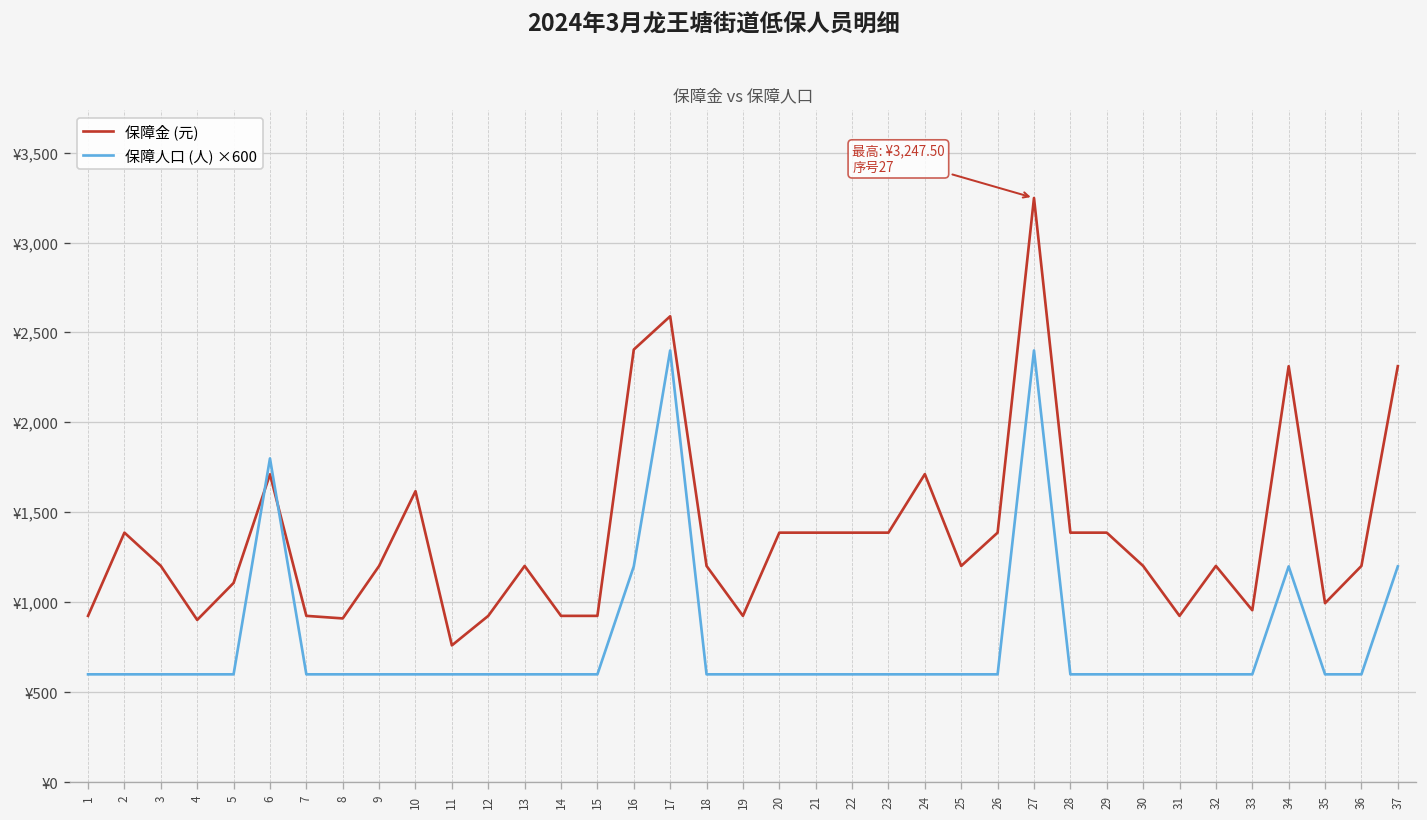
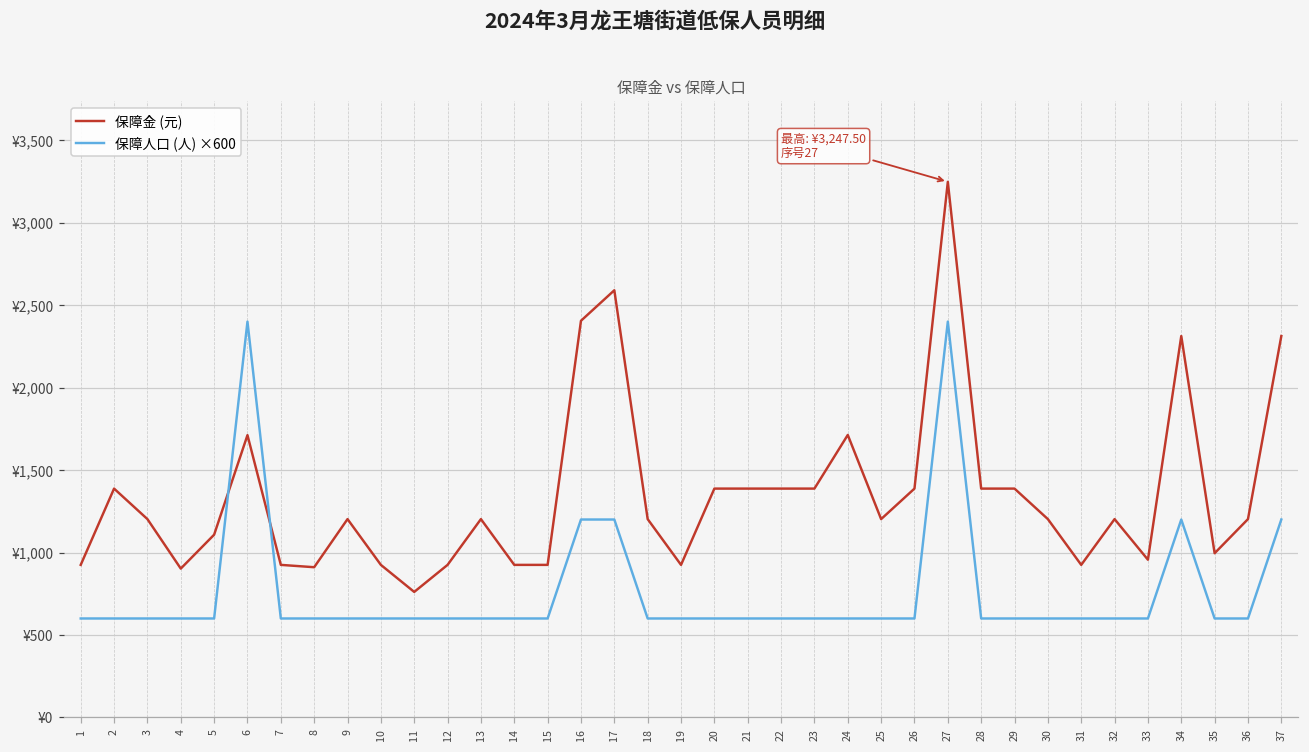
  {
    "保障金 (元)": {
      "1": "¥930",
      "2": "¥1,390",
      "3": "¥1,200",
      "4": "¥900",
      "5": "¥1,110",
      "6": "¥1,710",
      "7": "¥930",
      "8": "¥910",
      "9": "¥1,200",
-     "10": "¥1,620",
+     "10": "¥930",
      "11": "¥760",
      "12": "¥930",
      "13": "¥1,200",
      "14": "¥930",
      "15": "¥930",
      "16": "¥2,410",
      "17": "¥2,590",
      "18": "¥1,200",
      "19": "¥930",
      "20": "¥1,390",
      "21": "¥1,390",
      "22": "¥1,390",
      "23": "¥1,390",
      "24": "¥1,710",
      "25": "¥1,200",
      "26": "¥1,390",
      "28": "¥1,390",
      "29": "¥1,390",
      "30": "¥1,200",
      "31": "¥930",
      "32": "¥1,200",
      "33": "¥960",
      "34": "¥2,310",
      "35": "¥1,000",
      "36": "¥1,200",
      "37": "¥2,310"
    },
    "保障人口 (人) ×600": {
      "1": "¥600",
      "2": "¥600",
      "3": "¥600",
      "4": "¥600",
      "5": "¥600",
-     "6": "¥1,800",
+     "6": "¥2,400",
      "7": "¥600",
      "8": "¥600",
      "9": "¥600",
      "10": "¥600",
      "11": "¥600",
      "12": "¥600",
      "13": "¥600",
      "14": "¥600",
      "15": "¥600",
      "16": "¥1,200",
-     "17": "¥2,400",
+     "17": "¥1,200",
      "18": "¥600",
      "19": "¥600",
      "20": "¥600",
      "21": "¥600",
      "22": "¥600",
      "23": "¥600",
      "24": "¥600",
      "25": "¥600",
      "26": "¥600",
      "27": "¥2,400",
      "28": "¥600",
      "29": "¥600",
      "30": "¥600",
      "31": "¥600",
      "32": "¥600",
      "33": "¥600",
      "34": "¥1,200",
      "35": "¥600",
      "36": "¥600",
      "37": "¥1,200"
    }
  }
